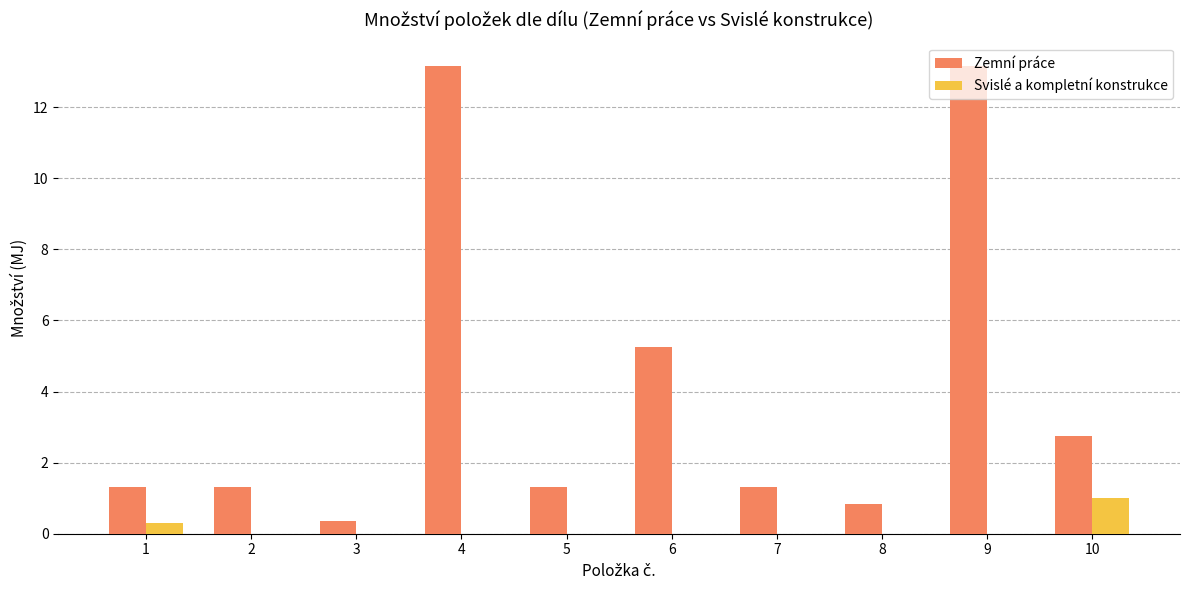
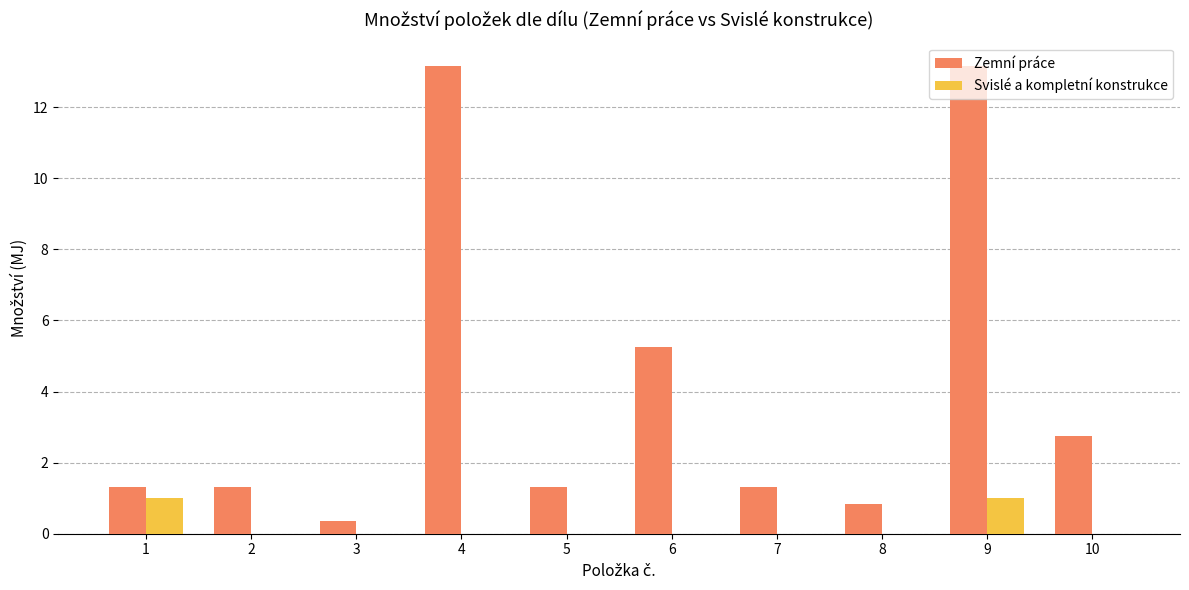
  {
    "Zemní práce": {
      "1": 1.3,
      "2": 1.3,
      "3": 0.3,
      "4": 13.2,
      "5": 1.3,
      "6": 5.3,
      "7": 1.3,
      "8": 0.8,
      "10": 2.7
    },
    "Svislé a kompletní konstrukce": {
-     "1": 0.3,
+     "1": 1.0,
      "2": 0.0,
      "3": 0.0,
      "4": 0.0,
      "5": 0.0,
      "6": 0.0,
      "7": 0.0,
      "8": 0.0,
-     "9": 0,
-     "10": 1
+     "9": 1,
+     "10": 0
    }
  }
